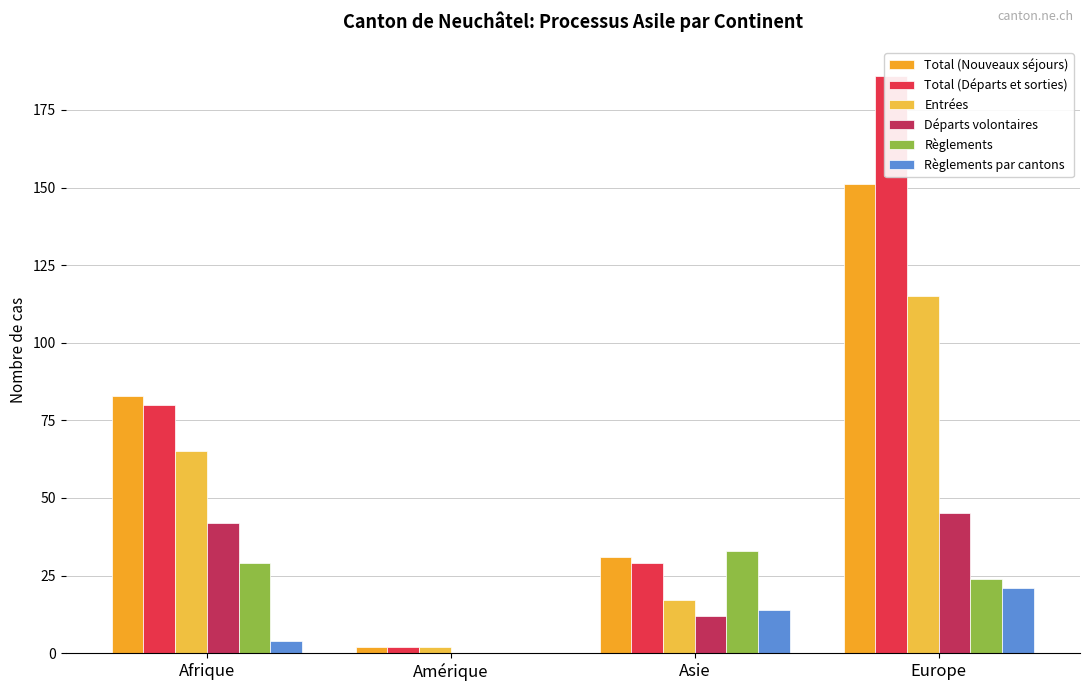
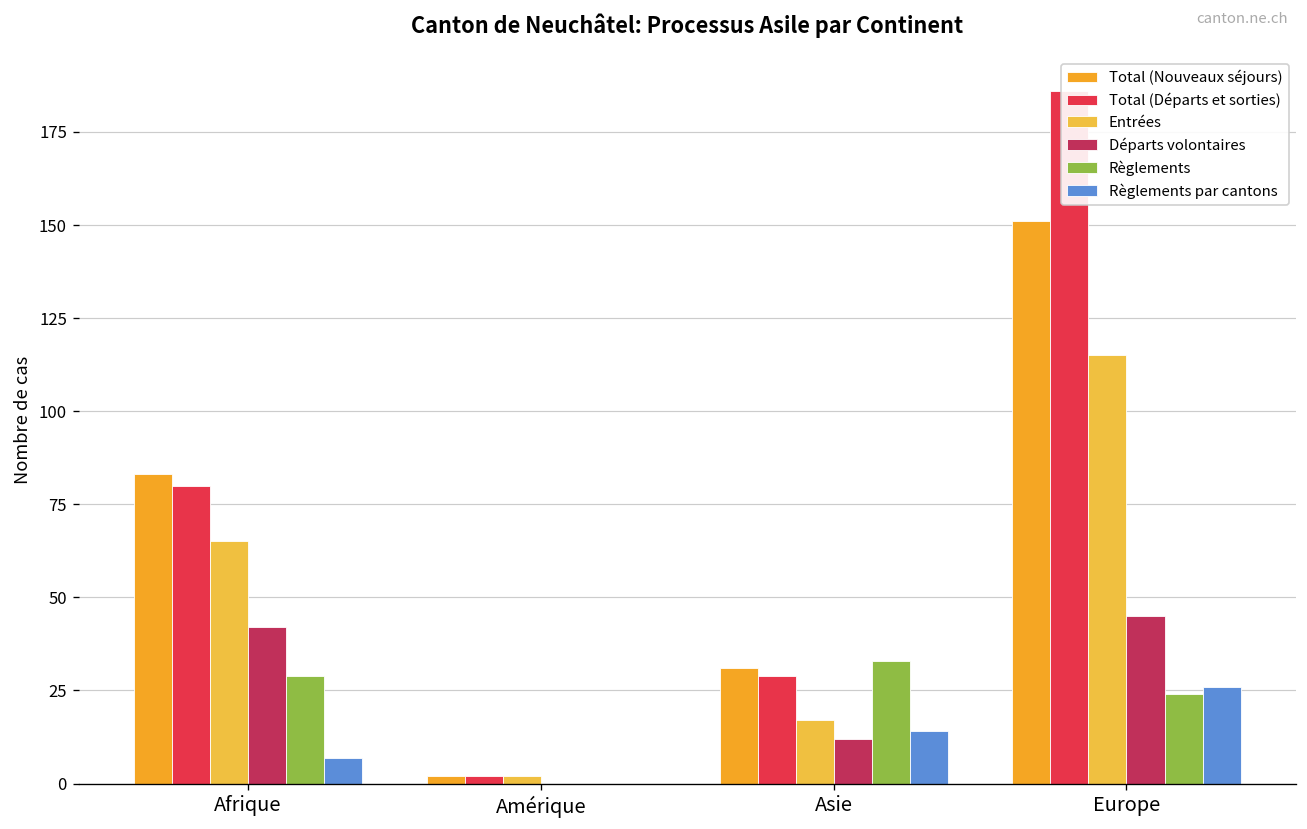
  {
    "Règlements": {
      "Afrique": 29,
      "Amérique": 0,
      "Asie": 33,
      "Europe": 24
    },
    "Règlements par cantons": {
-     "Afrique": 4,
+     "Afrique": 7,
      "Amérique": 0,
      "Asie": 14,
-     "Europe": 21
+     "Europe": 26
    }
  }
